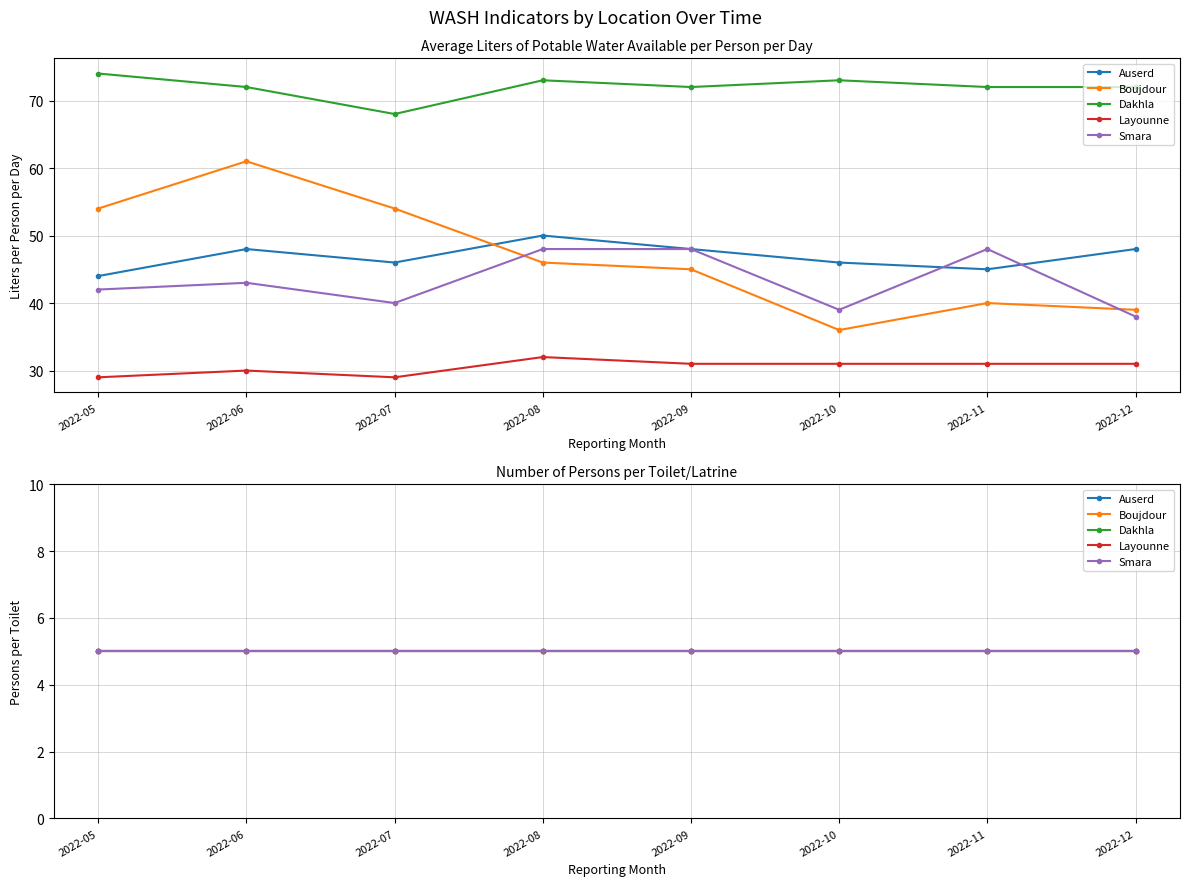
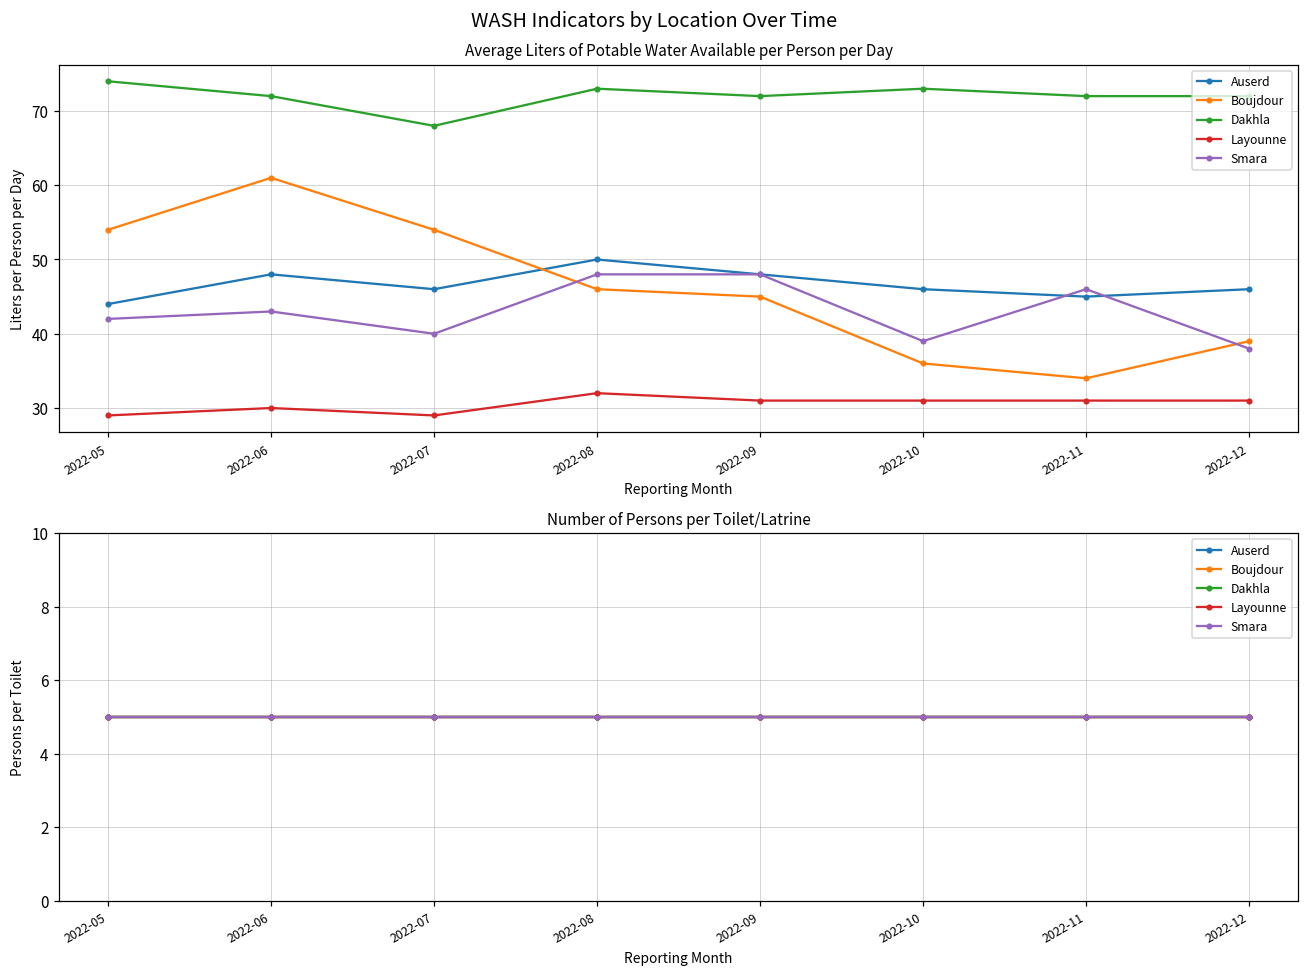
  {
    "Average Liters of Potable Water Available per Person per Day": {
      "Auserd": {
        "2022-05": 44,
        "2022-06": 48,
        "2022-07": 46,
        "2022-08": 50,
        "2022-10": 46,
        "2022-11": 45,
-       "2022-12": 48
+       "2022-12": 46
      },
      "Boujdour": {
        "2022-05": 54,
        "2022-06": 61,
        "2022-07": 54,
        "2022-08": 46,
        "2022-09": 45,
        "2022-10": 36,
-       "2022-11": 40,
+       "2022-11": 34,
        "2022-12": 39
      },
      "Dakhla": {
        "2022-05": 74,
        "2022-06": 72,
        "2022-07": 68,
        "2022-08": 73,
        "2022-09": 72,
        "2022-10": 73,
        "2022-11": 72
      },
      "Layounne": {
        "2022-05": 29,
        "2022-06": 30,
        "2022-07": 29,
        "2022-08": 32,
        "2022-09": 31,
        "2022-10": 31,
        "2022-11": 31,
        "2022-12": 31
      },
      "Smara": {
        "2022-05": 42,
        "2022-06": 43,
        "2022-07": 40,
        "2022-08": 48,
        "2022-10": 39,
-       "2022-11": 48,
+       "2022-11": 46,
        "2022-12": 38
      }
    },
    "Number of Persons per Toilet/Latrine": {
      "2022-05": 5.0,
      "2022-06": 5.0,
      "2022-07": 5.0,
      "2022-08": 5.0,
      "2022-09": 5.0,
      "2022-10": 5.0,
      "2022-11": 5.0,
      "2022-12": 5.0
    }
  }
